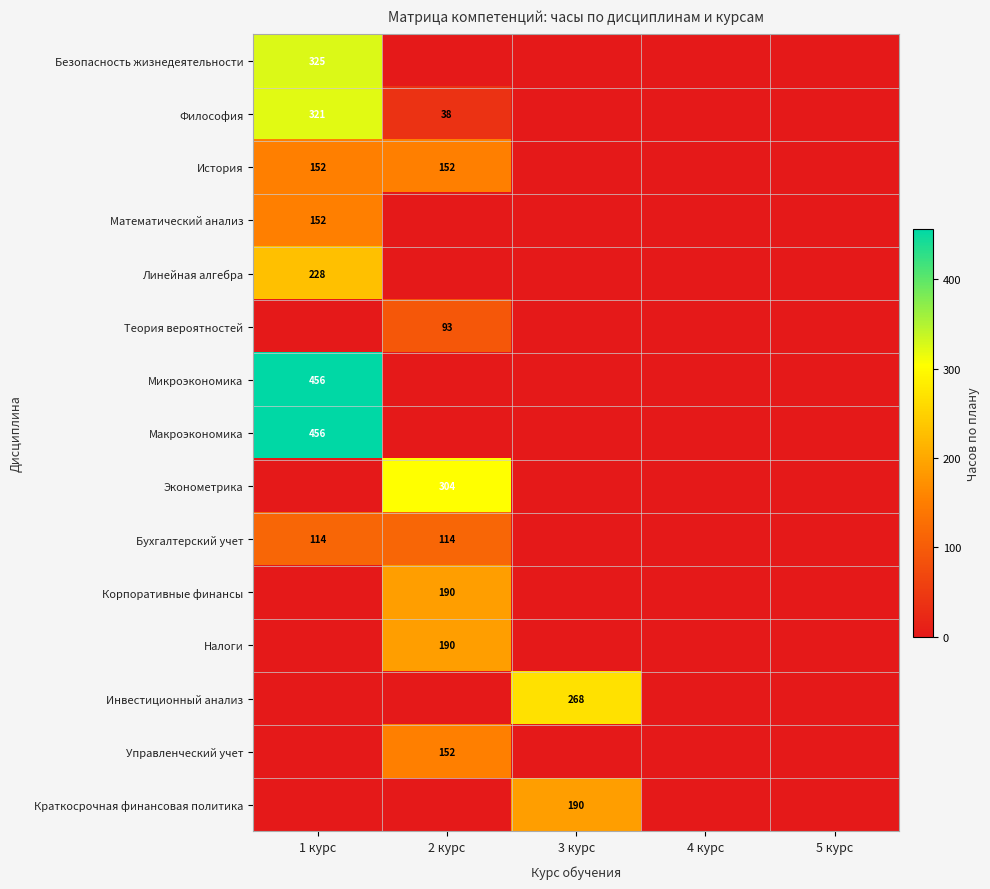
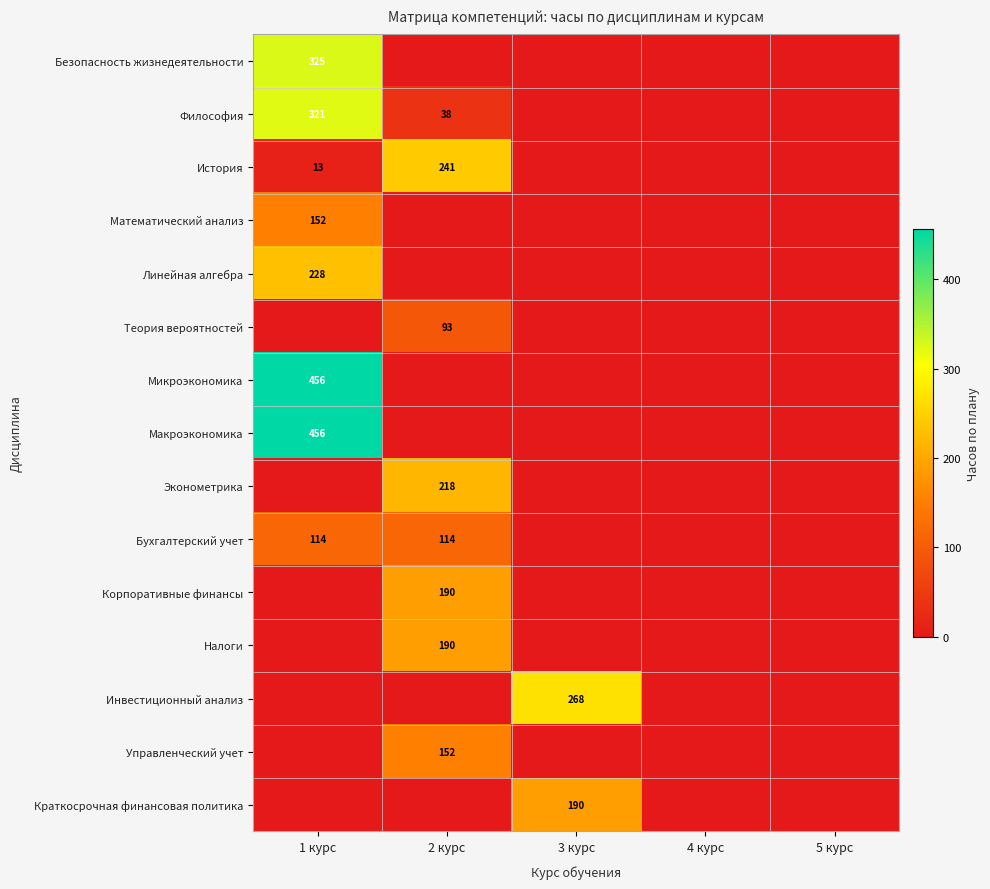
  {
    "Безопасность жизнедеятельности": {
      "1 курс": 325
    },
    "Философия": {
      "1 курс": 321,
      "2 курс": 38
    },
    "История": {
-     "1 курс": 152,
-     "2 курс": 152
+     "1 курс": 13,
+     "2 курс": 241
    },
    "Математический анализ": {
      "1 курс": 152
    },
    "Линейная алгебра": {
      "1 курс": 228
    },
    "Теория вероятностей": {
      "2 курс": 93
    },
    "Микроэкономика": {
      "1 курс": 456
    },
    "Макроэкономика": {
      "1 курс": 456
    },
    "Эконометрика": {
-     "2 курс": 304
+     "2 курс": 218
    },
    "Бухгалтерский учет": {
      "1 курс": 114,
      "2 курс": 114
    },
    "Корпоративные финансы": {
      "2 курс": 190
    },
    "Налоги": {
      "2 курс": 190
    },
    "Инвестиционный анализ": {
      "3 курс": 268
    },
    "Управленческий учет": {
      "2 курс": 152
    },
    "Краткосрочная финансовая политика": {
      "3 курс": 190
    }
  }
